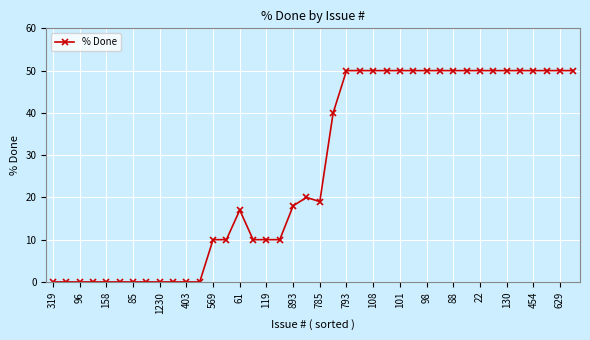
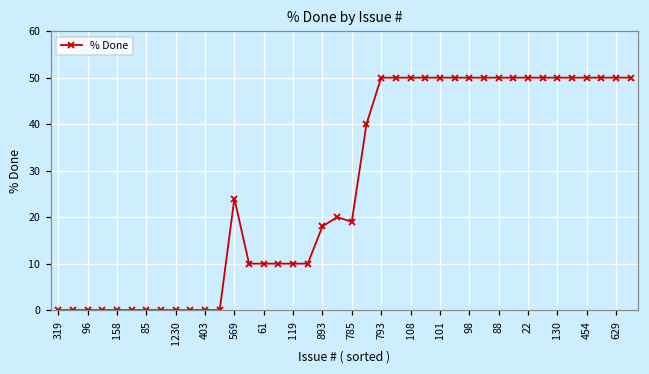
  {
    "319": 0,
    "96": 0,
    "158": 0,
    "85": 0,
    "1230": 0,
    "403": 0,
-   "569": 10,
-   "61": 17,
+   "569": 24,
+   "61": 10,
    "119": 10,
    "893": 18,
    "785": 19,
    "793": 50,
    "108": 50,
    "101": 50,
    "98": 50,
    "88": 50,
    "22": 50,
    "130": 50,
    "454": 50,
    "629": 50
  }
